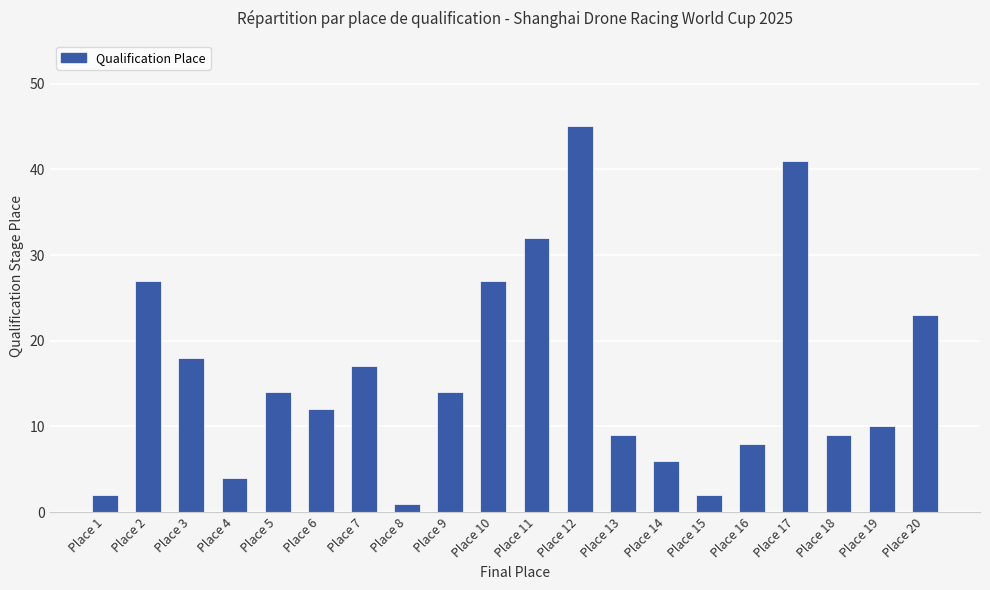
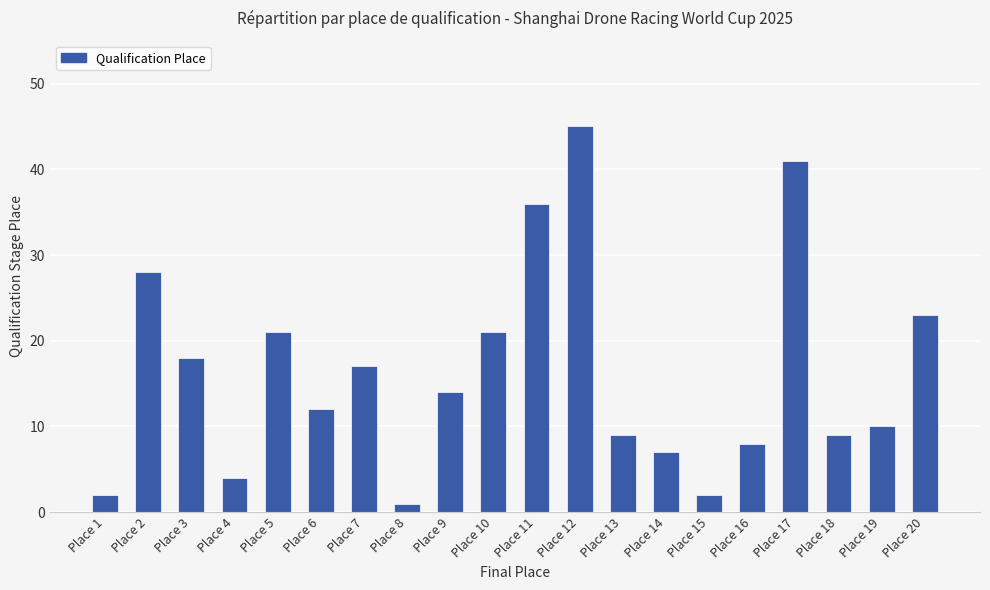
  {
    "Place 1": 2,
-   "Place 2": 27,
+   "Place 2": 28,
    "Place 3": 18,
    "Place 4": 4,
-   "Place 5": 14,
+   "Place 5": 21,
    "Place 6": 12,
    "Place 7": 17,
    "Place 8": 1,
    "Place 9": 14,
-   "Place 10": 27,
-   "Place 11": 32,
+   "Place 10": 21,
+   "Place 11": 36,
    "Place 12": 45,
    "Place 13": 9,
-   "Place 14": 6,
+   "Place 14": 7,
    "Place 15": 2,
    "Place 16": 8,
    "Place 17": 41,
    "Place 18": 9,
    "Place 19": 10,
    "Place 20": 23
  }
